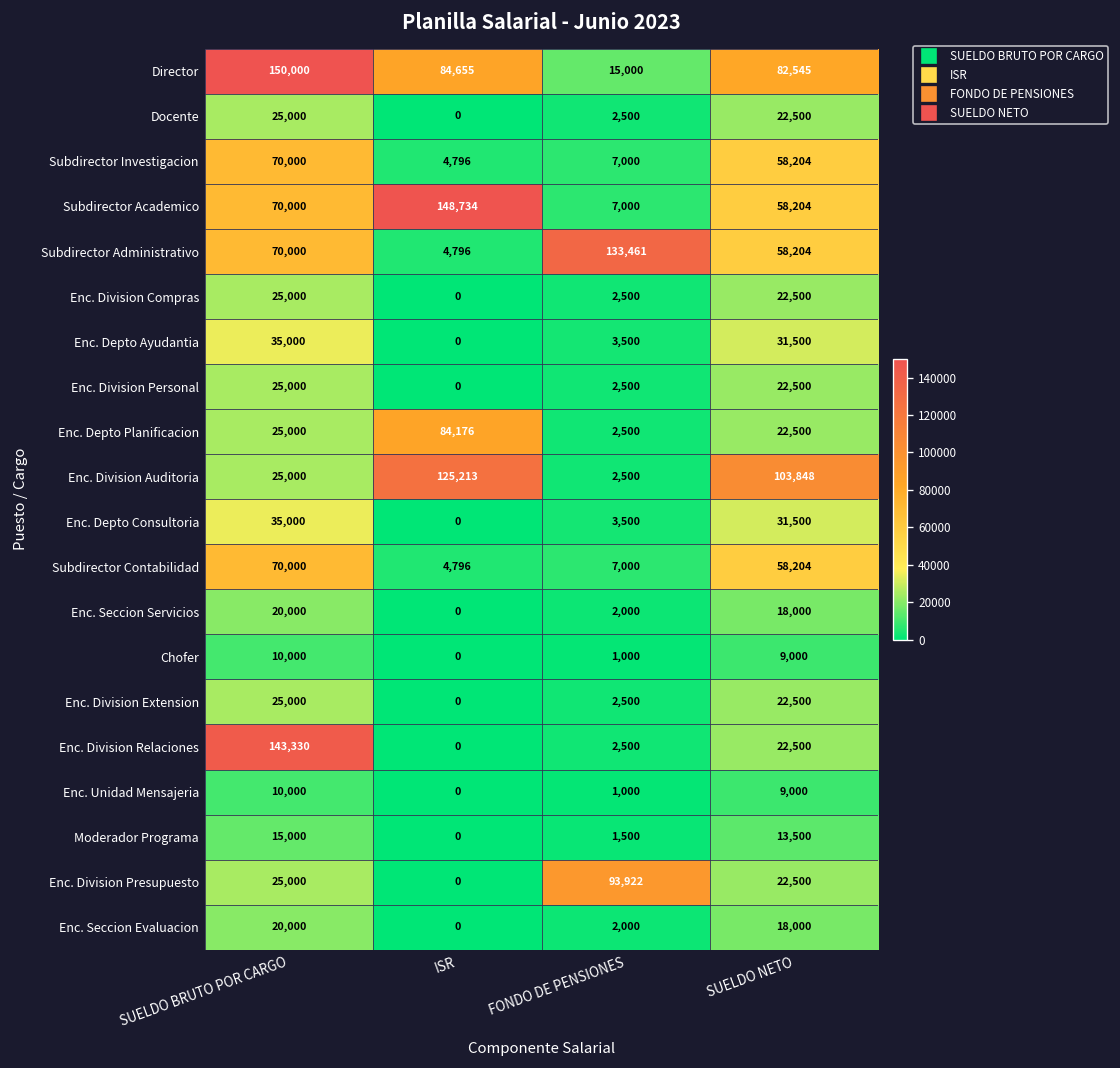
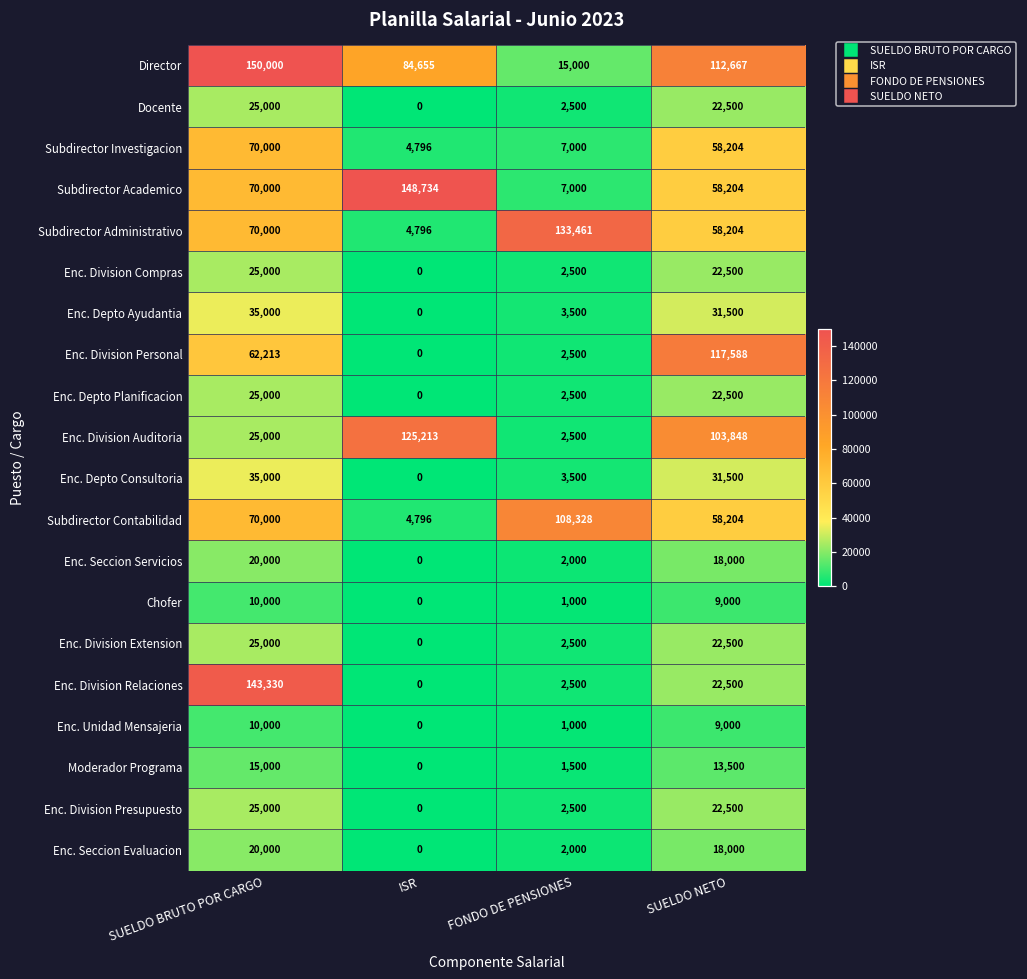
  {
    "Director": {
      "SUELDO BRUTO POR CARGO": "150,000",
      "ISR": "84,655",
      "FONDO DE PENSIONES": "15,000",
-     "SUELDO NETO": "82,545"
+     "SUELDO NETO": "112,667"
    },
    "Docente": {
      "SUELDO BRUTO POR CARGO": "25,000",
      "ISR": "0",
      "FONDO DE PENSIONES": "2,500",
      "SUELDO NETO": "22,500"
    },
    "Subdirector Investigacion": {
      "SUELDO BRUTO POR CARGO": "70,000",
      "ISR": "4,796",
      "FONDO DE PENSIONES": "7,000",
      "SUELDO NETO": "58,204"
    },
    "Subdirector Academico": {
      "SUELDO BRUTO POR CARGO": "70,000",
      "ISR": "148,734",
      "FONDO DE PENSIONES": "7,000",
      "SUELDO NETO": "58,204"
    },
    "Subdirector Administrativo": {
      "SUELDO BRUTO POR CARGO": "70,000",
      "ISR": "4,796",
      "FONDO DE PENSIONES": "133,461",
      "SUELDO NETO": "58,204"
    },
    "Enc. Division Compras": {
      "SUELDO BRUTO POR CARGO": "25,000",
      "ISR": "0",
      "FONDO DE PENSIONES": "2,500",
      "SUELDO NETO": "22,500"
    },
    "Enc. Depto Ayudantia": {
      "SUELDO BRUTO POR CARGO": "35,000",
      "ISR": "0",
      "FONDO DE PENSIONES": "3,500",
      "SUELDO NETO": "31,500"
    },
    "Enc. Division Personal": {
-     "SUELDO BRUTO POR CARGO": "25,000",
+     "SUELDO BRUTO POR CARGO": "62,213",
      "ISR": "0",
      "FONDO DE PENSIONES": "2,500",
-     "SUELDO NETO": "22,500"
+     "SUELDO NETO": "117,588"
    },
    "Enc. Depto Planificacion": {
      "SUELDO BRUTO POR CARGO": "25,000",
-     "ISR": "84,176",
+     "ISR": "0",
      "FONDO DE PENSIONES": "2,500",
      "SUELDO NETO": "22,500"
    },
    "Enc. Division Auditoria": {
      "SUELDO BRUTO POR CARGO": "25,000",
      "ISR": "125,213",
      "FONDO DE PENSIONES": "2,500",
      "SUELDO NETO": "103,848"
    },
    "Enc. Depto Consultoria": {
      "SUELDO BRUTO POR CARGO": "35,000",
      "ISR": "0",
      "FONDO DE PENSIONES": "3,500",
      "SUELDO NETO": "31,500"
    },
    "Subdirector Contabilidad": {
      "SUELDO BRUTO POR CARGO": "70,000",
      "ISR": "4,796",
-     "FONDO DE PENSIONES": "7,000",
+     "FONDO DE PENSIONES": "108,328",
      "SUELDO NETO": "58,204"
    },
    "Enc. Seccion Servicios": {
      "SUELDO BRUTO POR CARGO": "20,000",
      "ISR": "0",
      "FONDO DE PENSIONES": "2,000",
      "SUELDO NETO": "18,000"
    },
    "Chofer": {
      "SUELDO BRUTO POR CARGO": "10,000",
      "ISR": "0",
      "FONDO DE PENSIONES": "1,000",
      "SUELDO NETO": "9,000"
    },
    "Enc. Division Extension": {
      "SUELDO BRUTO POR CARGO": "25,000",
      "ISR": "0",
      "FONDO DE PENSIONES": "2,500",
      "SUELDO NETO": "22,500"
    },
    "Enc. Division Relaciones": {
      "SUELDO BRUTO POR CARGO": "143,330",
      "ISR": "0",
      "FONDO DE PENSIONES": "2,500",
      "SUELDO NETO": "22,500"
    },
    "Enc. Unidad Mensajeria": {
      "SUELDO BRUTO POR CARGO": "10,000",
      "ISR": "0",
      "FONDO DE PENSIONES": "1,000",
      "SUELDO NETO": "9,000"
    },
    "Moderador Programa": {
      "SUELDO BRUTO POR CARGO": "15,000",
      "ISR": "0",
      "FONDO DE PENSIONES": "1,500",
      "SUELDO NETO": "13,500"
    },
    "Enc. Division Presupuesto": {
      "SUELDO BRUTO POR CARGO": "25,000",
      "ISR": "0",
-     "FONDO DE PENSIONES": "93,922",
+     "FONDO DE PENSIONES": "2,500",
      "SUELDO NETO": "22,500"
    },
    "Enc. Seccion Evaluacion": {
      "SUELDO BRUTO POR CARGO": "20,000",
      "ISR": "0",
      "FONDO DE PENSIONES": "2,000",
      "SUELDO NETO": "18,000"
    }
  }
